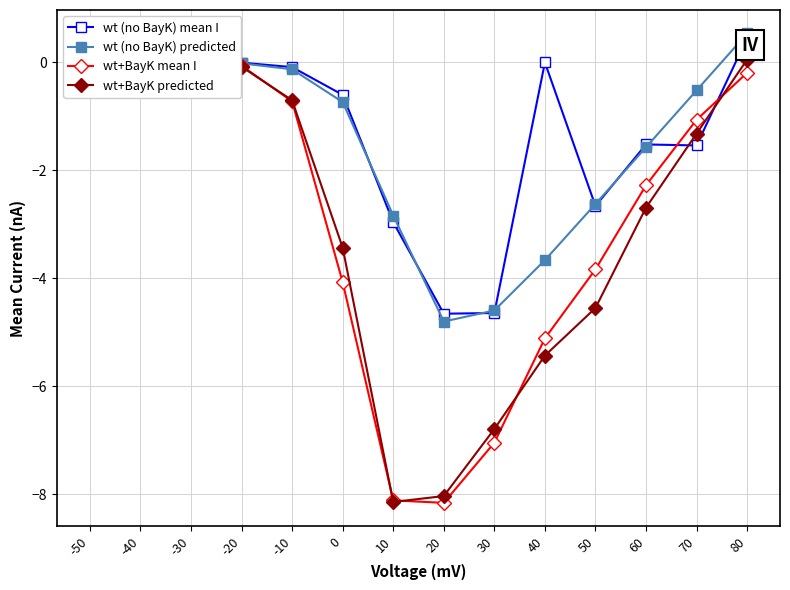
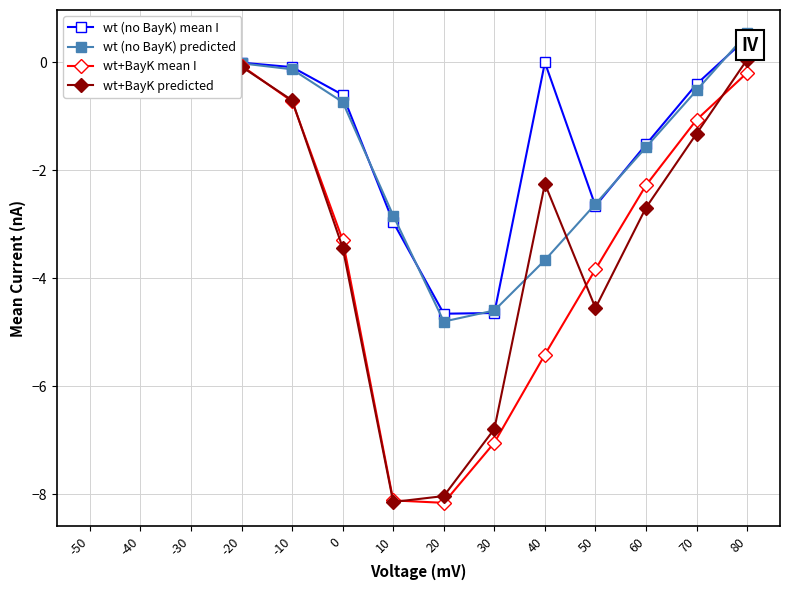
  {
    "wt (no BayK) mean I": {
      "0": -0.6,
      "10": -3.0,
      "20": -4.7,
      "40": 0.0,
      "60": -1.5,
-     "70": -1.5
+     "70": -0.4
    },
    "wt (no BayK) predicted": {
      "0": -0.7,
      "10": -2.8,
      "20": -4.8,
      "40": -3.7,
      "60": -1.6,
      "70": -0.5
    },
    "wt+BayK mean I": {
-     "0": -4.1,
+     "0": -3.3,
      "20": -8.2,
      "30": -7.0,
-     "40": -5.1,
+     "40": -5.4,
      "50": -3.8,
      "60": -2.3,
      "70": -1.1,
      "80": -0.2
    },
    "wt+BayK predicted": {
      "0": -3.4,
      "20": -8.0,
      "30": -6.8,
-     "40": -5.4,
+     "40": -2.3,
      "50": -4.6,
      "60": -2.7,
      "70": -1.3
    }
  }
